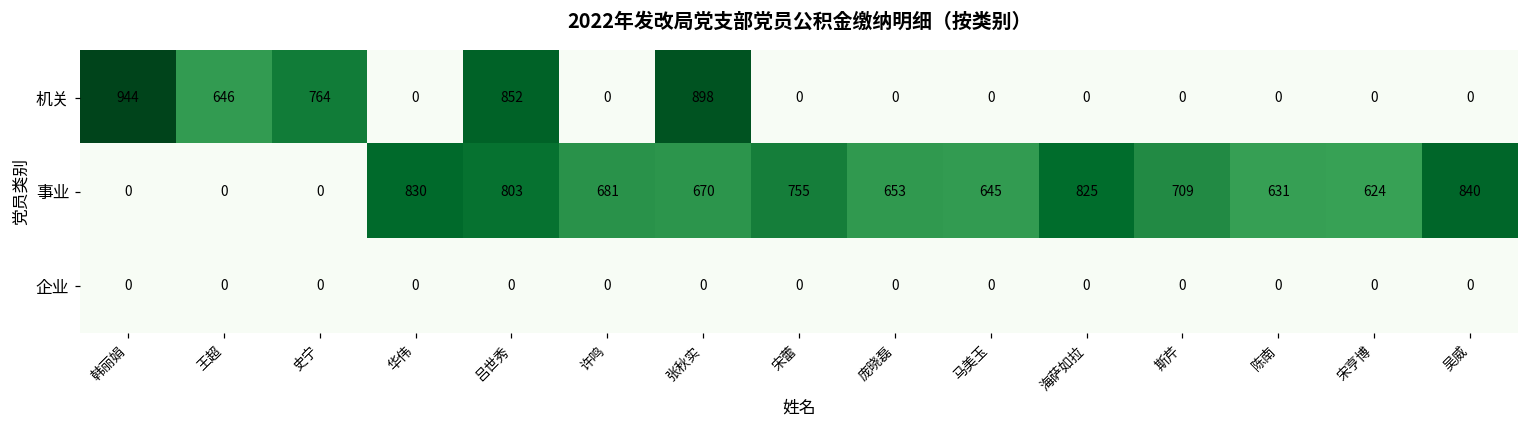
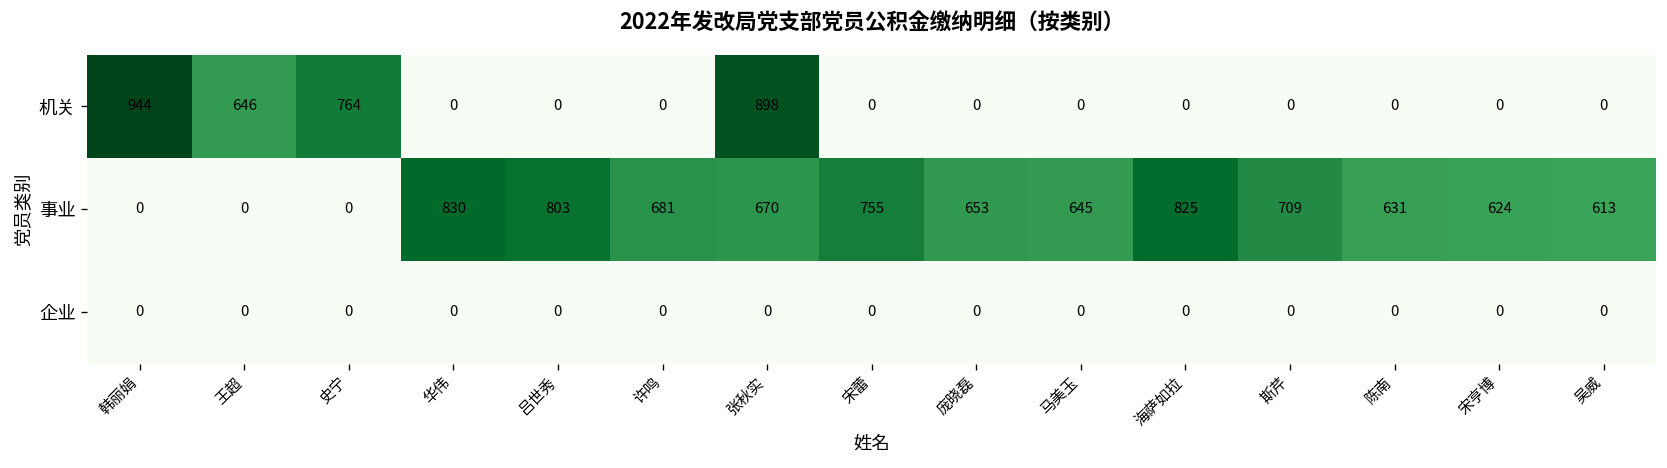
  {
    "机关": {
      "韩丽娟": 944,
      "王超": 646,
      "史宁": 764,
      "华伟": 0,
-     "吕世秀": 852,
+     "吕世秀": 0,
      "许鸣": 0,
      "张秋实": 898,
      "宋蕾": 0,
      "庞晓磊": 0,
      "马美玉": 0,
      "海萨如拉": 0,
      "斯芹": 0,
      "陈南": 0,
      "宋亨博": 0,
      "吴威": 0
    },
    "事业": {
      "韩丽娟": 0,
      "王超": 0,
      "史宁": 0,
      "华伟": 830,
      "吕世秀": 803,
      "许鸣": 681,
      "张秋实": 670,
      "宋蕾": 755,
      "庞晓磊": 653,
      "马美玉": 645,
      "海萨如拉": 825,
      "斯芹": 709,
      "陈南": 631,
      "宋亨博": 624,
-     "吴威": 840
+     "吴威": 613
    },
    "企业": {
      "韩丽娟": 0,
      "王超": 0,
      "史宁": 0,
      "华伟": 0,
      "吕世秀": 0,
      "许鸣": 0,
      "张秋实": 0,
      "宋蕾": 0,
      "庞晓磊": 0,
      "马美玉": 0,
      "海萨如拉": 0,
      "斯芹": 0,
      "陈南": 0,
      "宋亨博": 0,
      "吴威": 0
    }
  }
